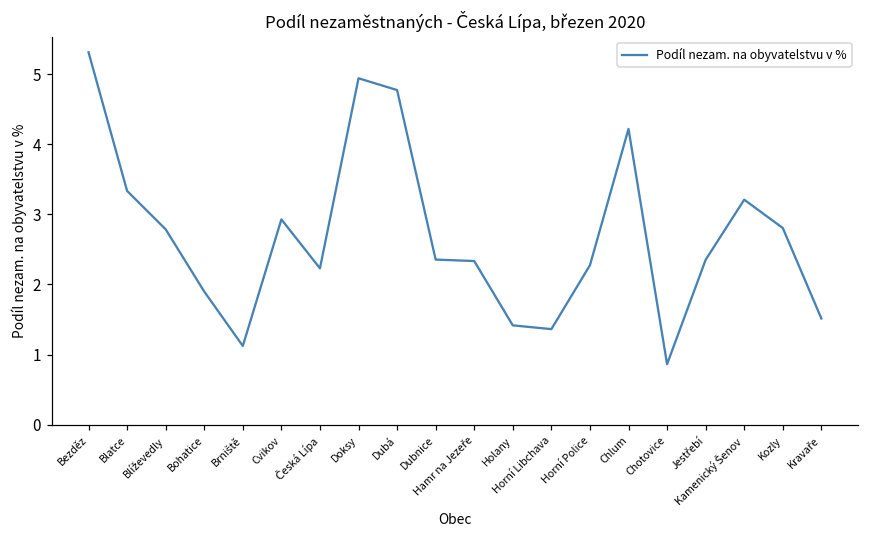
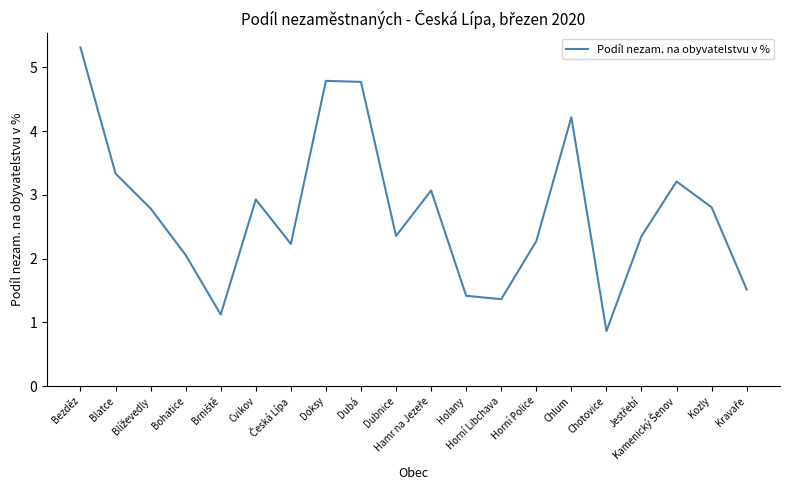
  {
    "Bezděz": 5.3,
    "Blatce": 3.3,
    "Blíževedly": 2.8,
-   "Bohatice": 1.9,
+   "Bohatice": 2.1,
    "Brniště": 1.1,
    "Cvikov": 2.9,
    "Česká Lípa": 2.2,
-   "Doksy": 4.9,
+   "Doksy": 4.8,
    "Dubá": 4.8,
    "Dubnice": 2.4,
-   "Hamr na Jezeře": 2.3,
+   "Hamr na Jezeře": 3.1,
    "Holany": 1.4,
    "Horní Libchava": 1.4,
    "Horní Police": 2.3,
    "Chlum": 4.2,
    "Chotovice": 0.9,
    "Jestřebí": 2.4,
    "Kamenický Šenov": 3.2,
    "Kozly": 2.8,
    "Kravaře": 1.5
  }
